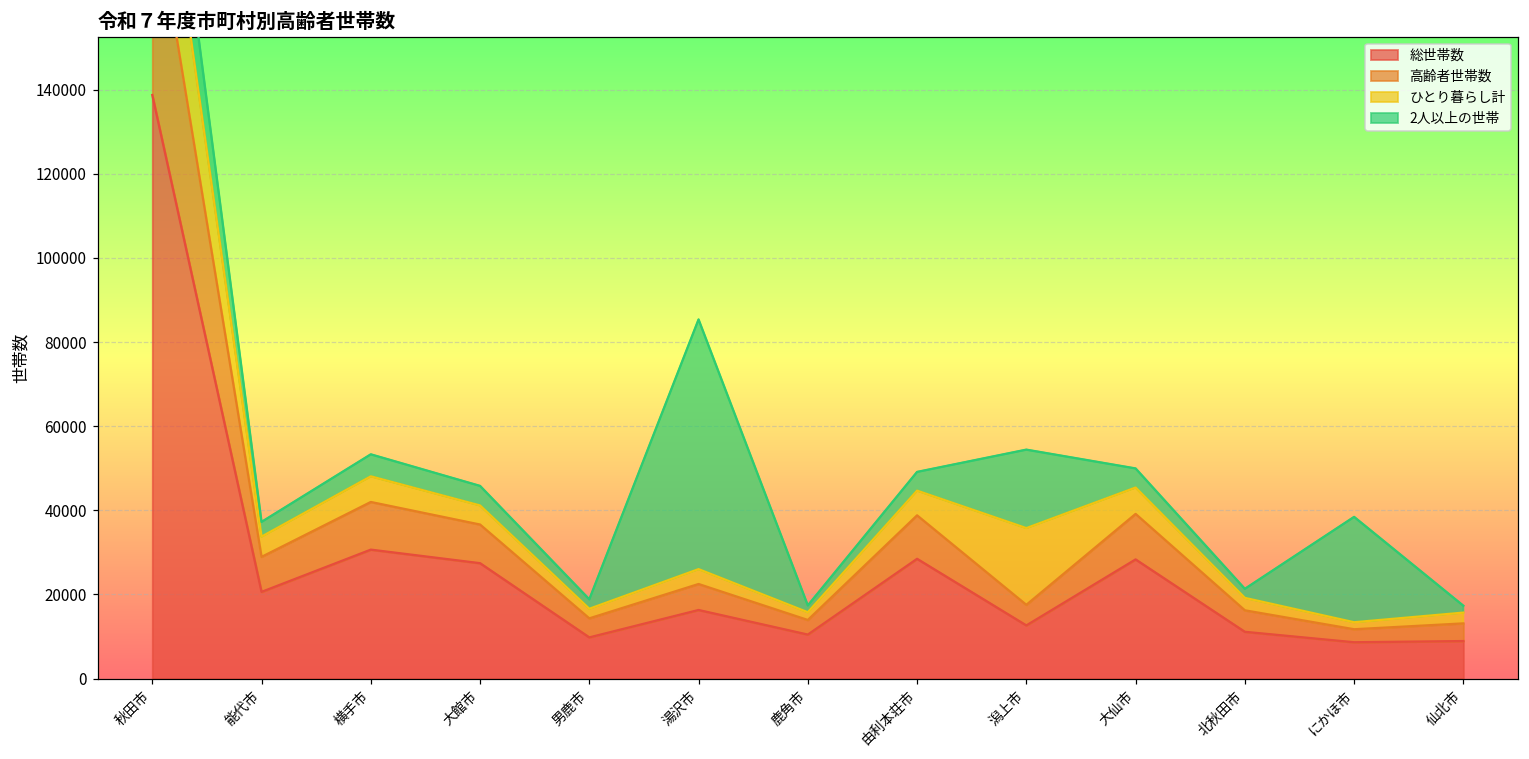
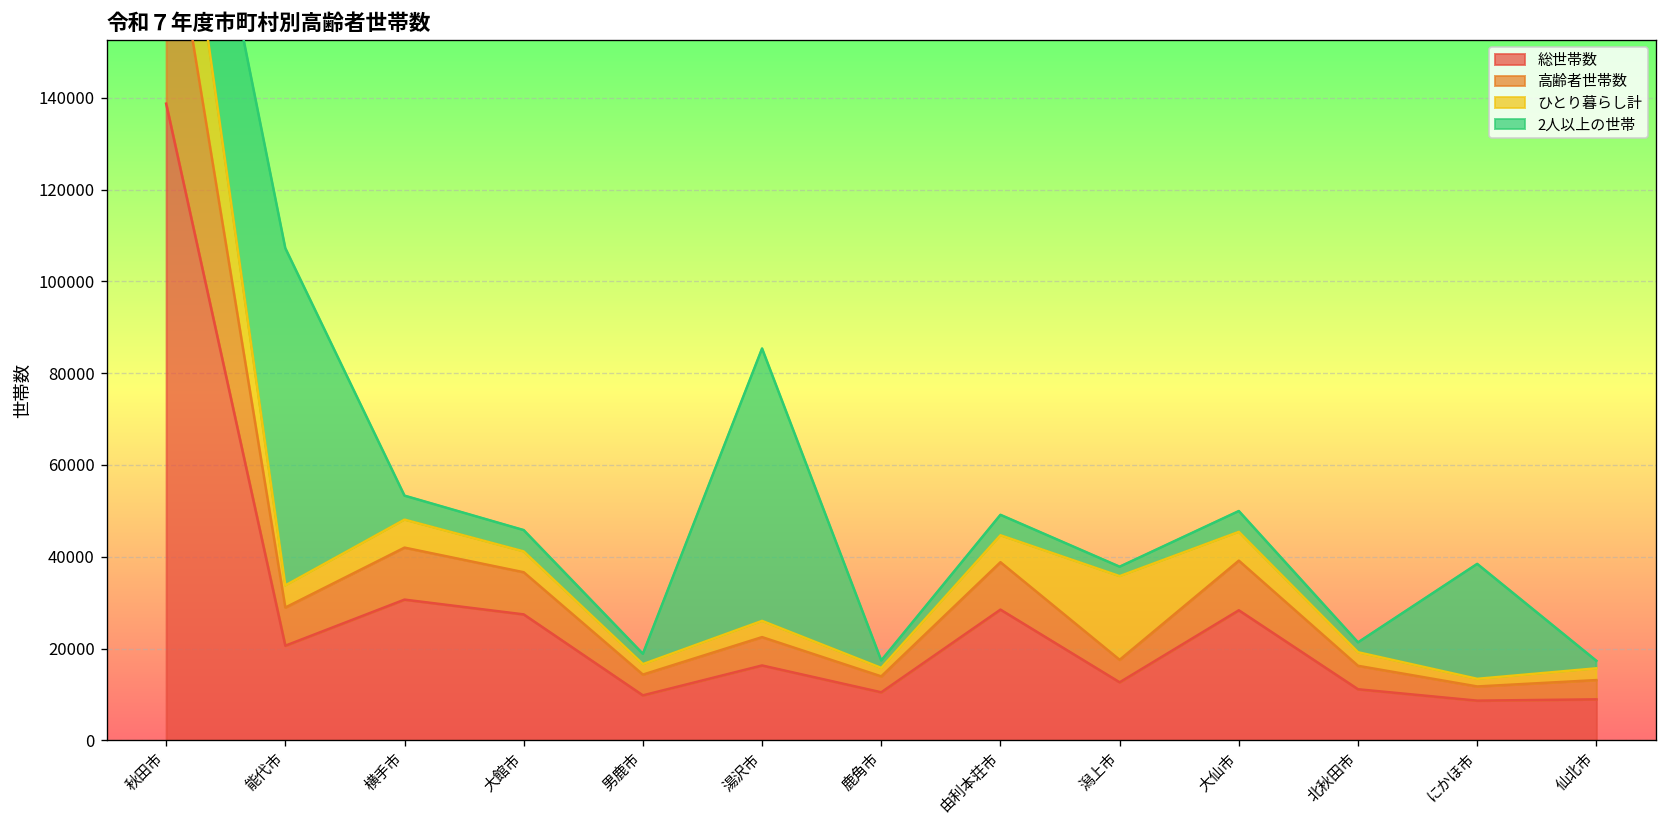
  {
    "ひとり暮らし計": {
      "能代市": 5000,
      "横手市": 6000,
      "大館市": 5000,
      "男鹿市": 2000,
      "湯沢市": 4000,
      "鹿角市": 2000,
      "由利本荘市": 6000,
      "潟上市": 18000,
      "大仙市": 6000,
      "北秋田市": 3000,
      "にかほ市": 2000,
      "仙北市": 3000
    },
    "2人以上の世帯": {
-     "能代市": 3000,
+     "能代市": 74000,
      "横手市": 5000,
      "大館市": 5000,
      "男鹿市": 2000,
      "湯沢市": 59000,
      "鹿角市": 2000,
      "由利本荘市": 4000,
-     "潟上市": 19000,
+     "潟上市": 2000,
      "大仙市": 5000,
      "北秋田市": 2000,
      "にかほ市": 25000,
      "仙北市": 2000
    }
  }
